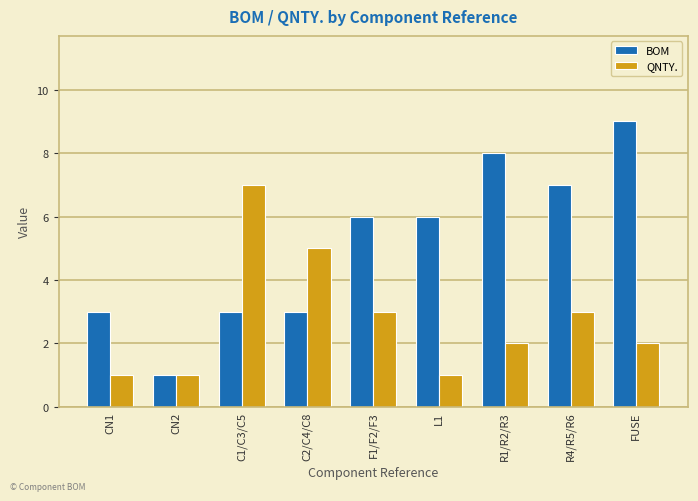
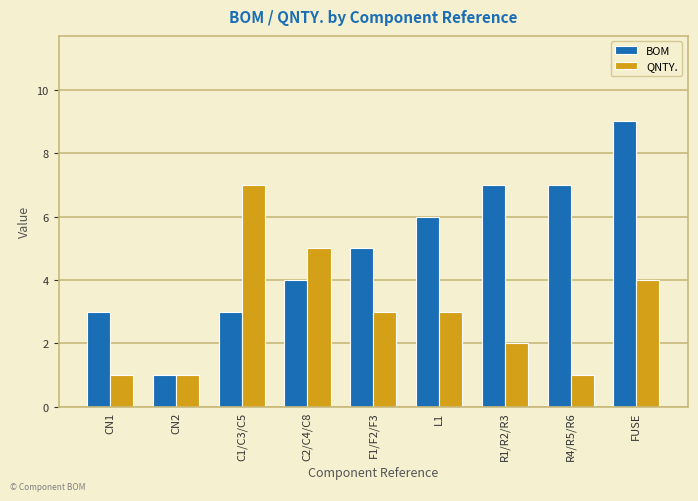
  {
    "BOM": {
      "CN1": 3,
      "CN2": 1,
      "C1/C3/C5": 3,
-     "C2/C4/C8": 3,
-     "F1/F2/F3": 6,
+     "C2/C4/C8": 4,
+     "F1/F2/F3": 5,
      "L1": 6,
-     "R1/R2/R3": 8,
+     "R1/R2/R3": 7,
      "R4/R5/R6": 7,
      "FUSE": 9
    },
    "QNTY.": {
      "CN1": 1,
      "CN2": 1,
      "C1/C3/C5": 7,
      "C2/C4/C8": 5,
      "F1/F2/F3": 3,
-     "L1": 1,
+     "L1": 3,
      "R1/R2/R3": 2,
-     "R4/R5/R6": 3,
-     "FUSE": 2
+     "R4/R5/R6": 1,
+     "FUSE": 4
    }
  }
